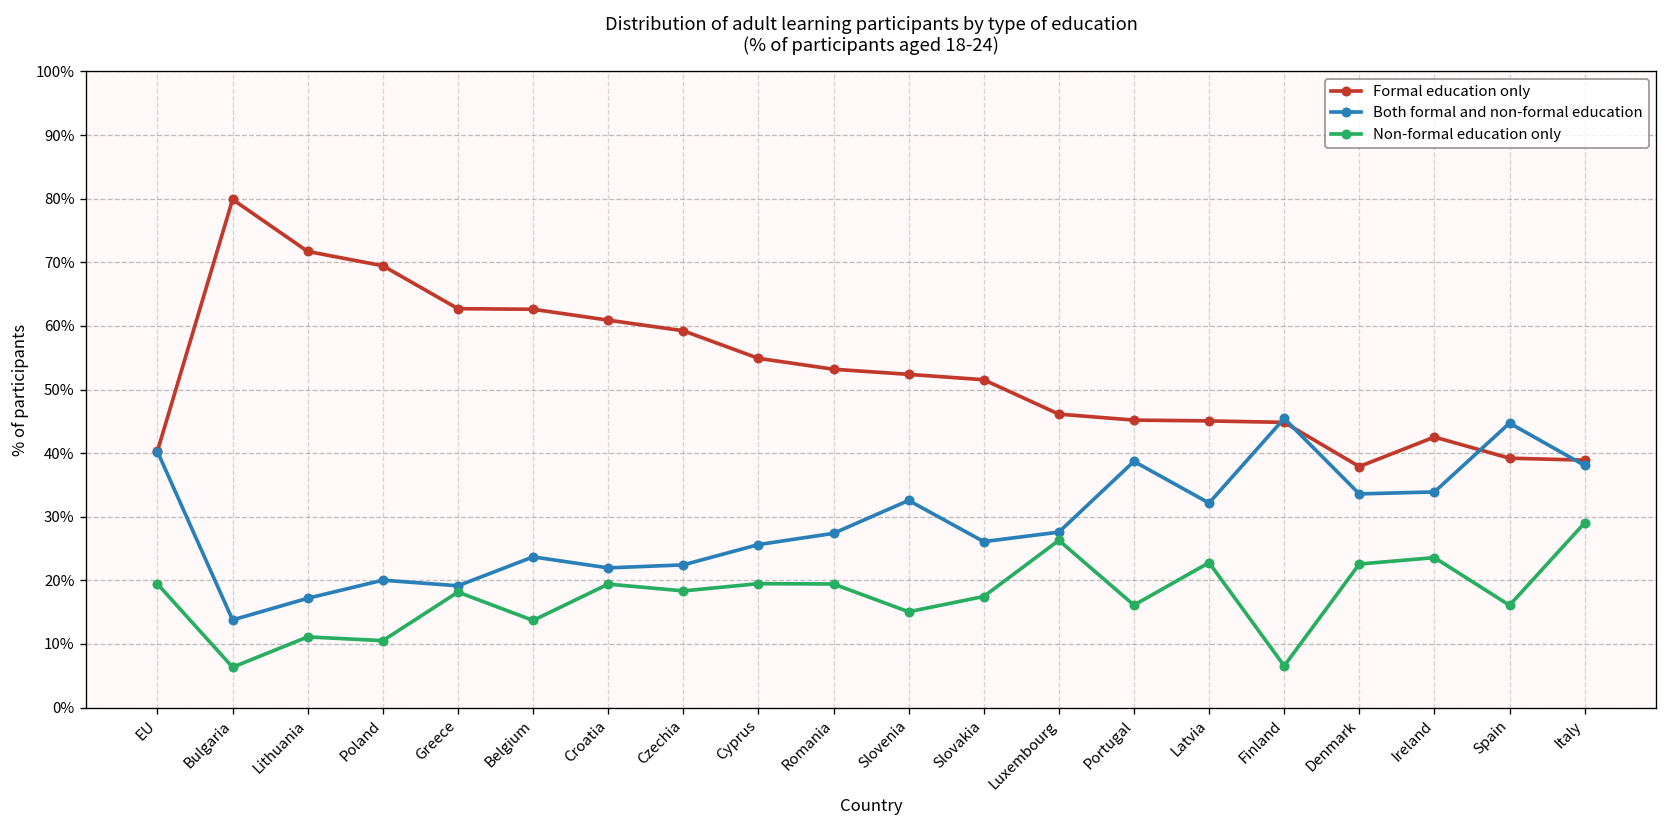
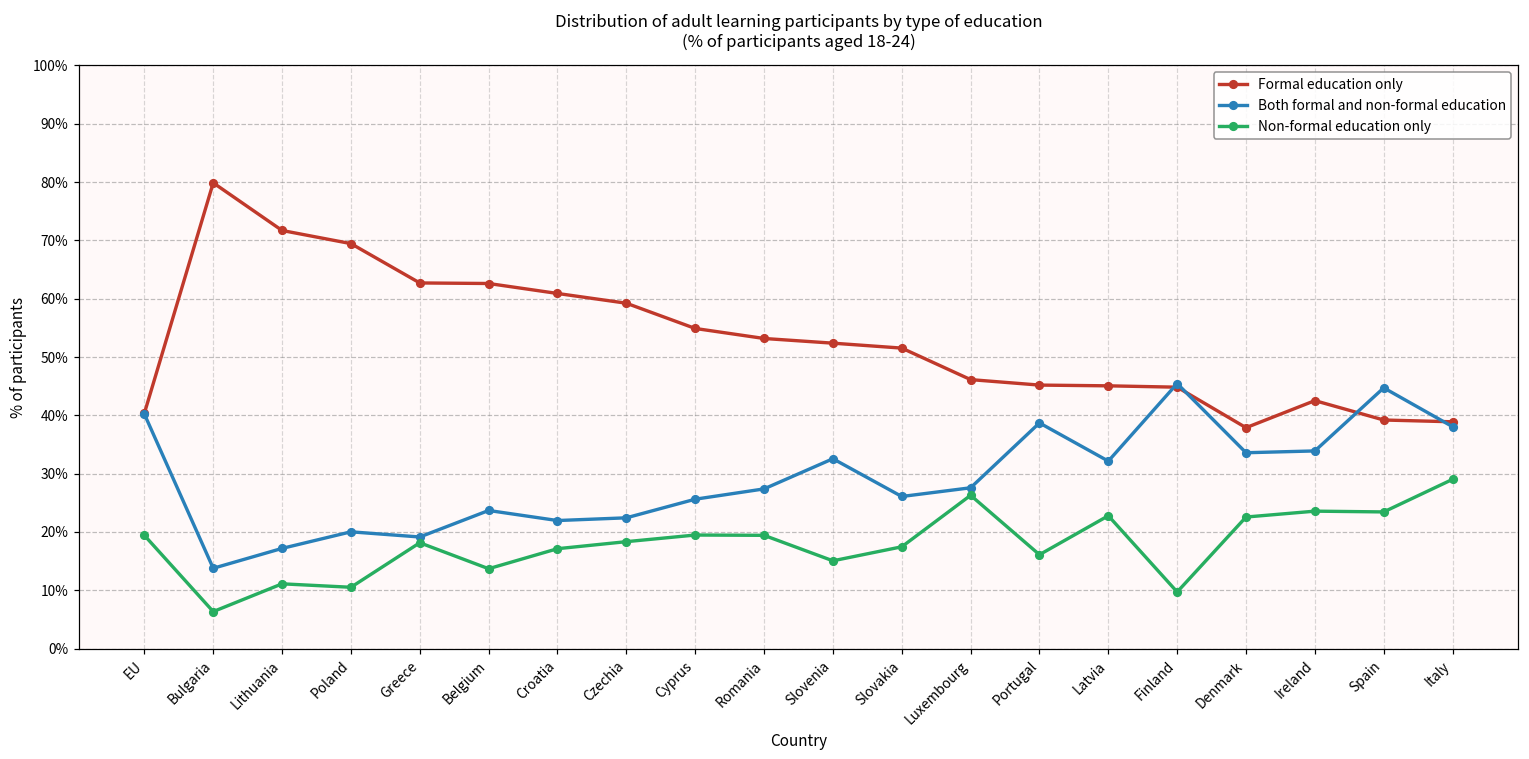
  {
    "Formal education only": {
      "Bulgaria": "80%",
      "Lithuania": "72%",
      "Poland": "69%",
      "Greece": "63%",
      "Belgium": "63%",
      "Croatia": "61%",
      "Czechia": "59%",
      "Cyprus": "55%",
      "Romania": "53%",
      "Slovenia": "52%",
      "Slovakia": "52%",
      "Luxembourg": "46%",
      "Portugal": "45%",
      "Latvia": "45%",
      "Finland": "45%",
      "Denmark": "38%",
      "Ireland": "43%",
      "Spain": "39%",
      "Italy": "39%"
    },
    "Both formal and non-formal education": {
      "Bulgaria": "14%",
      "Lithuania": "17%",
      "Poland": "20%",
      "Greece": "19%",
      "Belgium": "24%",
      "Croatia": "22%",
      "Czechia": "22%",
      "Cyprus": "26%",
      "Romania": "27%",
      "Slovenia": "33%",
      "Slovakia": "26%",
      "Luxembourg": "28%",
      "Portugal": "39%",
      "Latvia": "32%",
      "Finland": "45%",
      "Denmark": "34%",
      "Ireland": "34%",
      "Spain": "45%",
      "Italy": "38%"
    },
    "Non-formal education only": {
      "EU": "19%",
      "Bulgaria": "6%",
      "Lithuania": "11%",
      "Poland": "11%",
      "Greece": "18%",
      "Belgium": "14%",
-     "Croatia": "19%",
+     "Croatia": "17%",
      "Czechia": "18%",
      "Cyprus": "19%",
      "Romania": "19%",
      "Slovenia": "15%",
      "Slovakia": "17%",
      "Luxembourg": "26%",
      "Portugal": "16%",
      "Latvia": "23%",
-     "Finland": "7%",
+     "Finland": "10%",
      "Denmark": "23%",
      "Ireland": "24%",
-     "Spain": "16%",
+     "Spain": "23%",
      "Italy": "29%"
    }
  }
